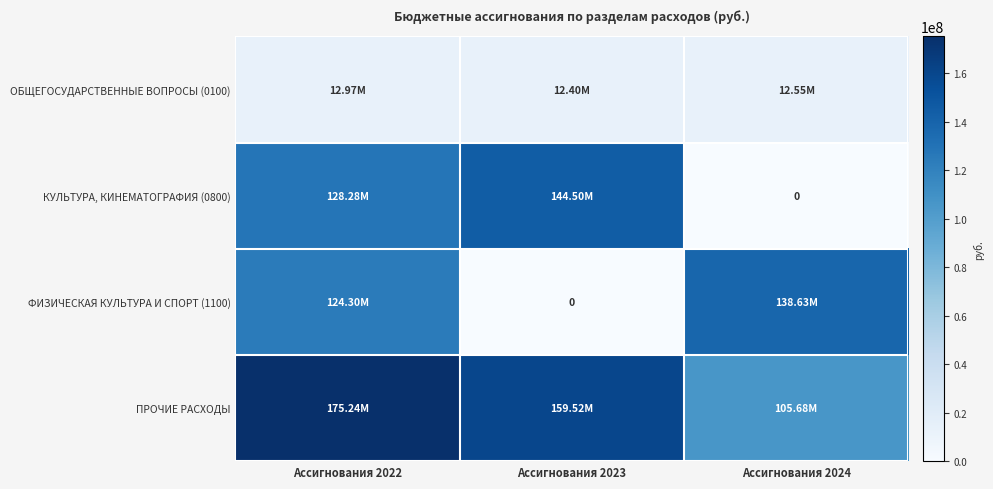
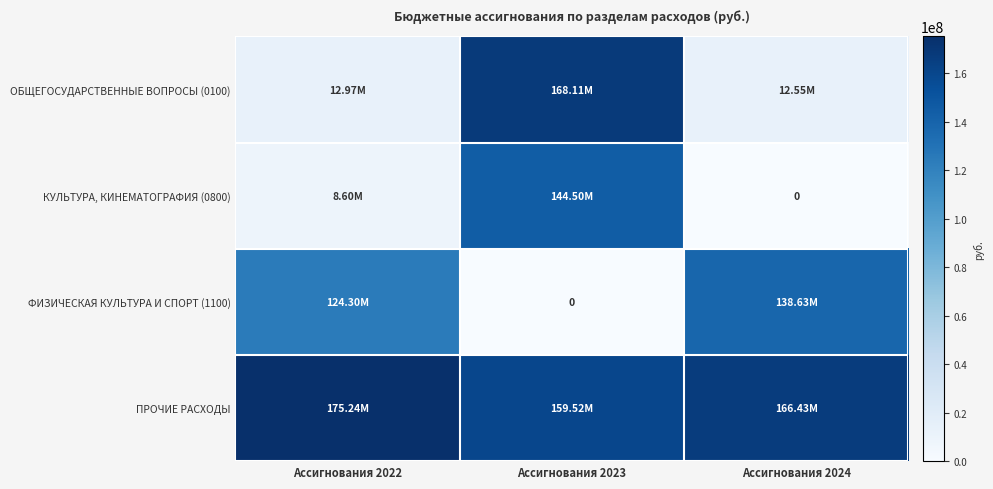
  {
    "ОБЩЕГОСУДАРСТВЕННЫЕ ВОПРОСЫ (0100)": {
      "Ассигнования 2022": "12.97M",
-     "Ассигнования 2023": "12.40M",
+     "Ассигнования 2023": "168.11M",
      "Ассигнования 2024": "12.55M"
    },
    "КУЛЬТУРА, КИНЕМАТОГРАФИЯ (0800)": {
-     "Ассигнования 2022": "128.28M",
+     "Ассигнования 2022": "8.60M",
      "Ассигнования 2023": "144.50M",
      "Ассигнования 2024": "0"
    },
    "ФИЗИЧЕСКАЯ КУЛЬТУРА И СПОРТ (1100)": {
      "Ассигнования 2022": "124.30M",
      "Ассигнования 2023": "0",
      "Ассигнования 2024": "138.63M"
    },
    "ПРОЧИЕ РАСХОДЫ": {
      "Ассигнования 2022": "175.24M",
      "Ассигнования 2023": "159.52M",
-     "Ассигнования 2024": "105.68M"
+     "Ассигнования 2024": "166.43M"
    }
  }
